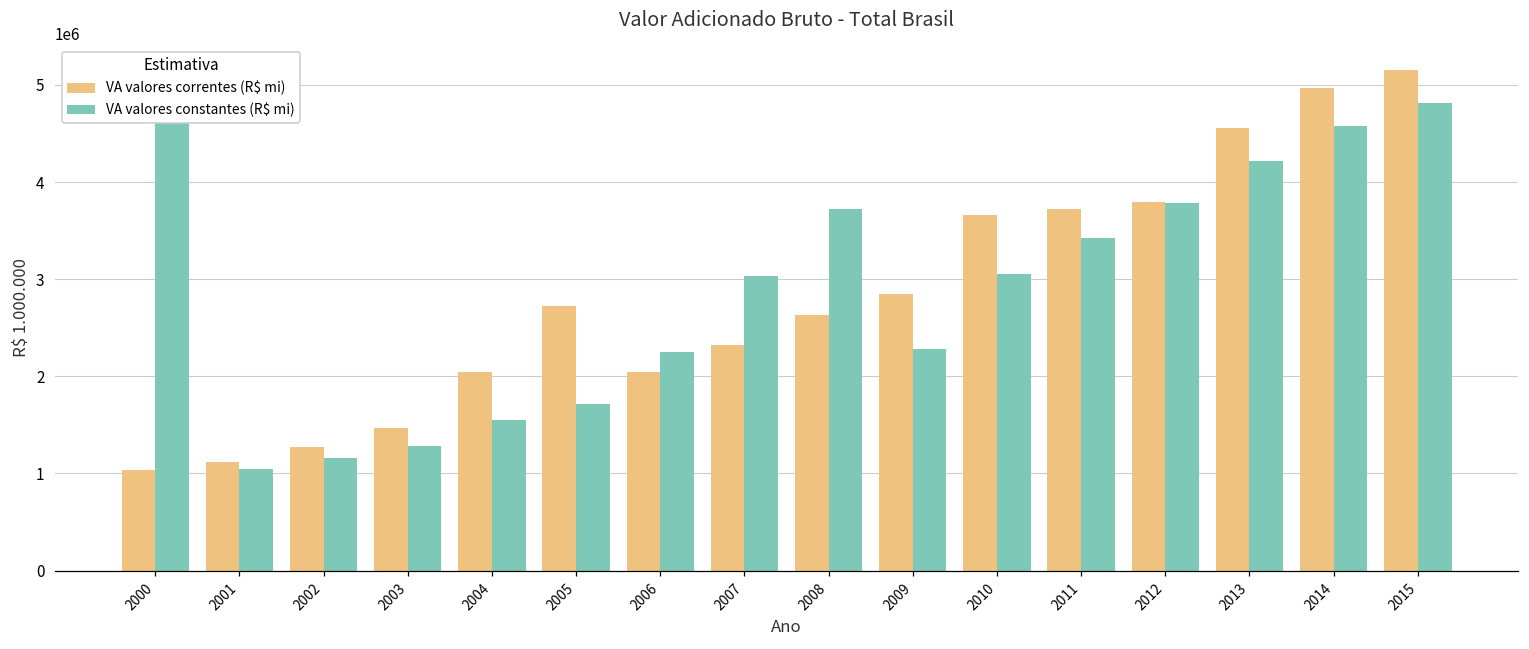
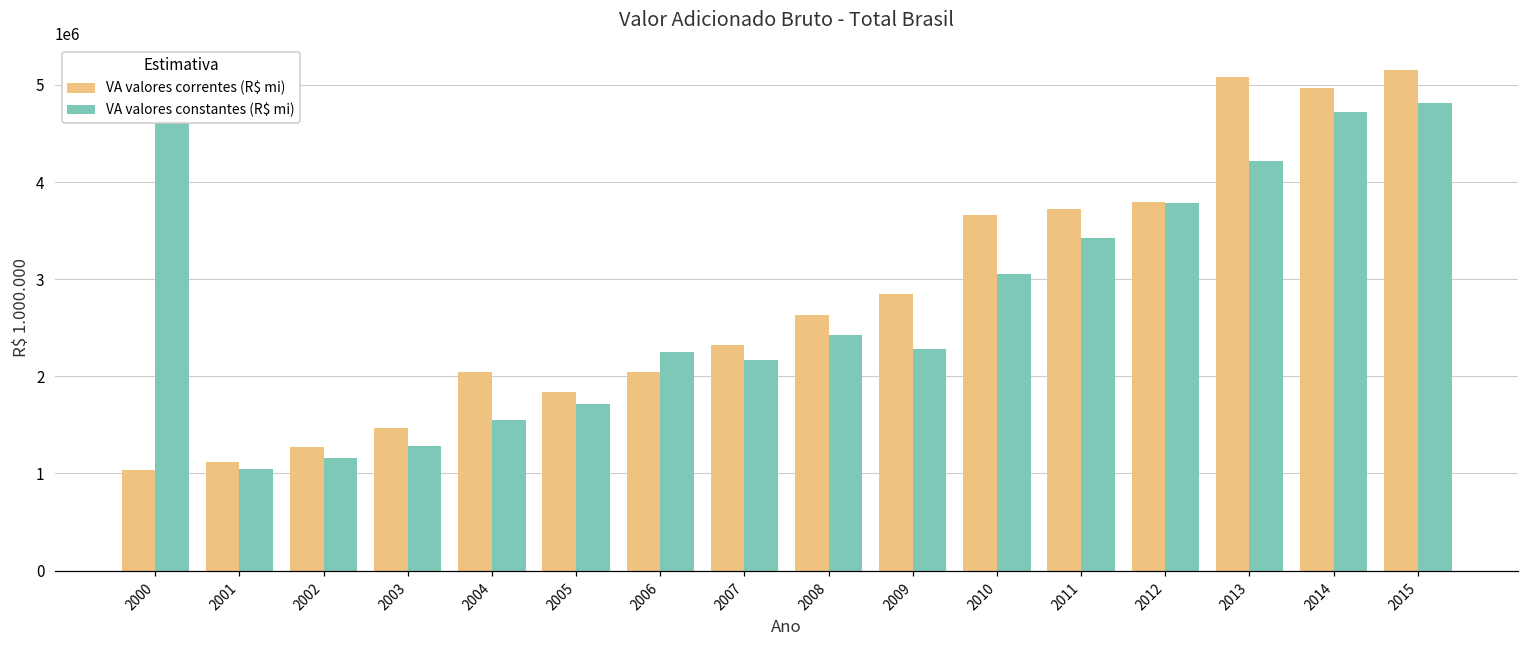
  {
    "VA valores correntes (R$ mi)": {
      "2000": 1000000,
      "2001": 1100000,
      "2002": 1300000,
      "2003": 1500000,
      "2004": 2000000,
-     "2005": 2700000,
+     "2005": 1800000,
      "2006": 2000000,
      "2007": 2300000,
      "2008": 2600000,
      "2009": 2800000,
      "2010": 3700000,
      "2011": 3700000,
      "2012": 3800000,
-     "2013": 4600000,
+     "2013": 5100000,
      "2014": 5000000,
      "2015": 5200000
    },
    "VA valores constantes (R$ mi)": {
      "2001": 1000000,
      "2002": 1200000,
      "2003": 1300000,
      "2004": 1600000,
      "2005": 1700000,
      "2006": 2300000,
-     "2007": 3000000,
-     "2008": 3700000,
+     "2007": 2200000,
+     "2008": 2400000,
      "2009": 2300000,
      "2010": 3000000,
      "2011": 3400000,
      "2012": 3800000,
      "2013": 4200000,
-     "2014": 4600000,
+     "2014": 4700000,
      "2015": 4800000
    }
  }
